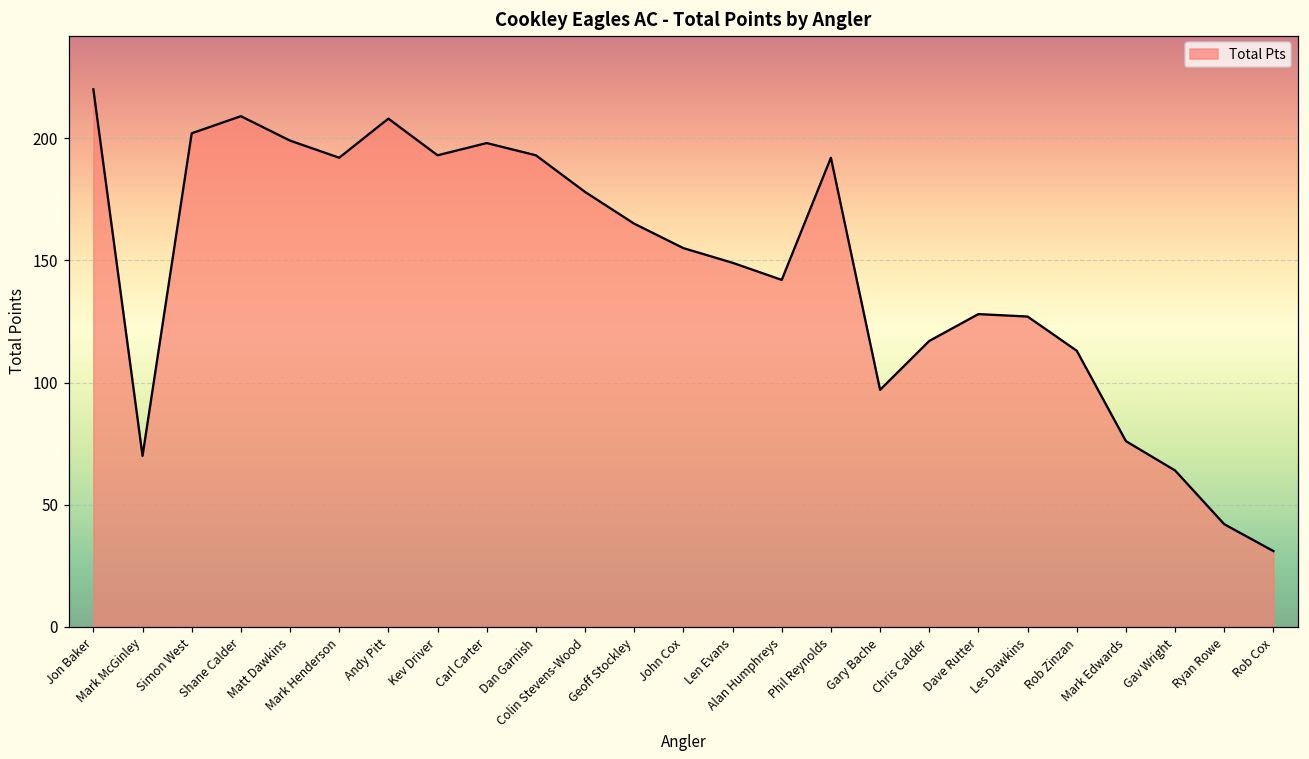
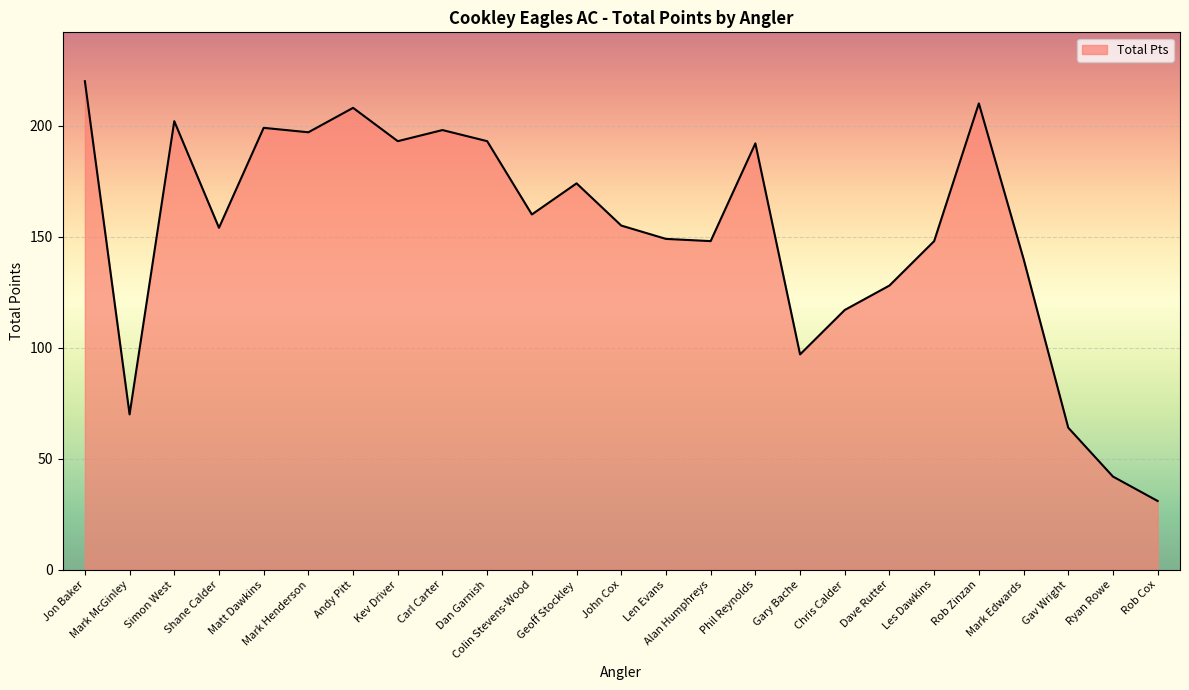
  {
    "Jon Baker": 220,
    "Mark McGinley": 70,
    "Simon West": 202,
-   "Shane Calder": 209,
+   "Shane Calder": 154,
    "Matt Dawkins": 199,
-   "Mark Henderson": 192,
+   "Mark Henderson": 197,
    "Andy Pitt": 208,
    "Kev Driver": 193,
    "Carl Carter": 198,
    "Dan Garnish": 193,
-   "Colin Stevens-Wood": 178,
-   "Geoff Stockley": 165,
+   "Colin Stevens-Wood": 160,
+   "Geoff Stockley": 174,
    "John Cox": 155,
    "Len Evans": 149,
-   "Alan Humphreys": 142,
+   "Alan Humphreys": 148,
    "Phil Reynolds": 192,
    "Gary Bache": 97,
    "Chris Calder": 117,
    "Dave Rutter": 128,
-   "Les Dawkins": 127,
-   "Rob Zinzan": 113,
-   "Mark Edwards": 76,
+   "Les Dawkins": 148,
+   "Rob Zinzan": 210,
+   "Mark Edwards": 140,
    "Gav Wright": 64,
    "Ryan Rowe": 42,
    "Rob Cox": 31
  }
